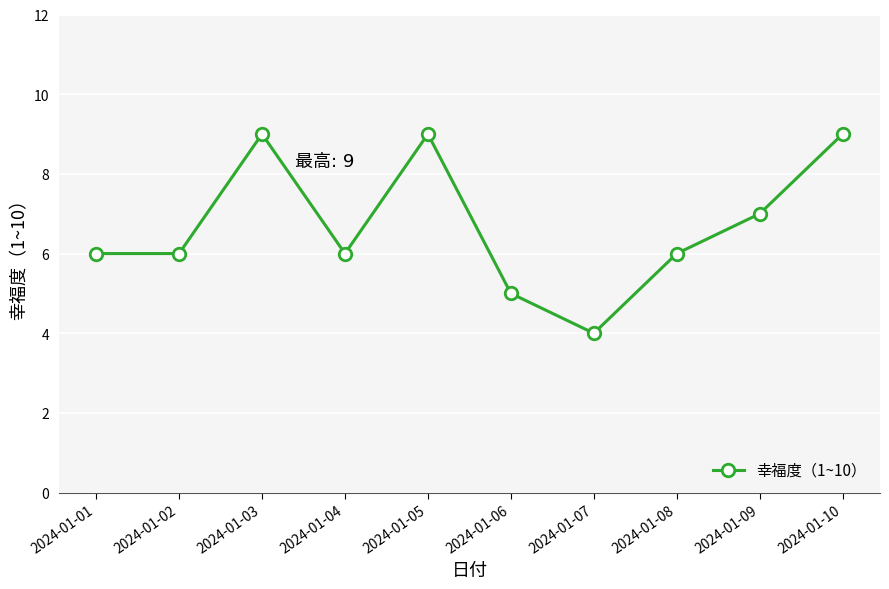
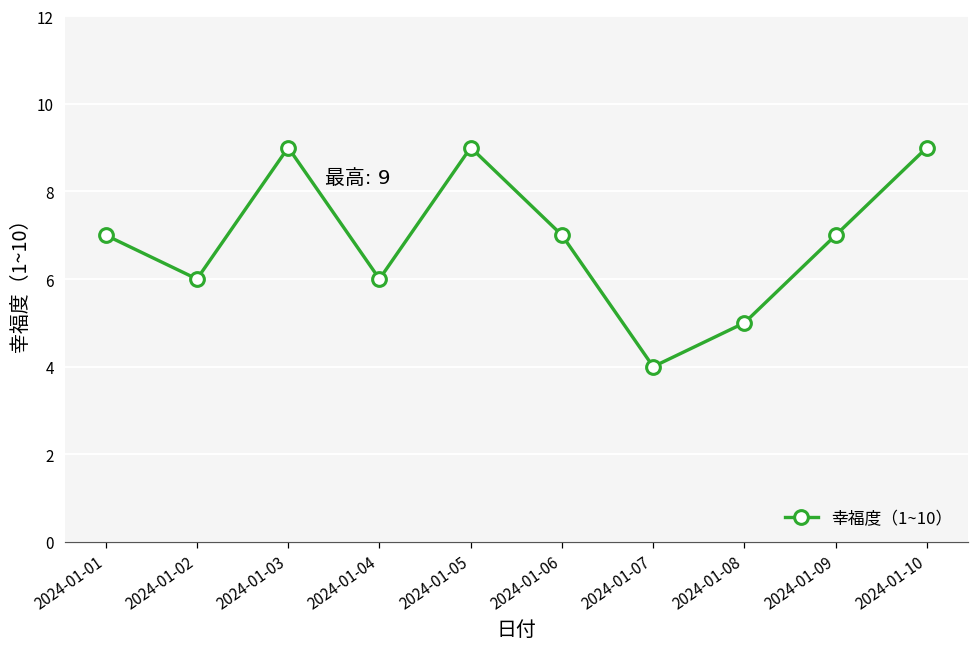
  {
-   "2024-01-01": 6,
+   "2024-01-01": 7,
    "2024-01-02": 6,
    "2024-01-03": 9,
    "2024-01-04": 6,
    "2024-01-05": 9,
-   "2024-01-06": 5,
+   "2024-01-06": 7,
    "2024-01-07": 4,
-   "2024-01-08": 6,
+   "2024-01-08": 5,
    "2024-01-09": 7,
    "2024-01-10": 9
  }
